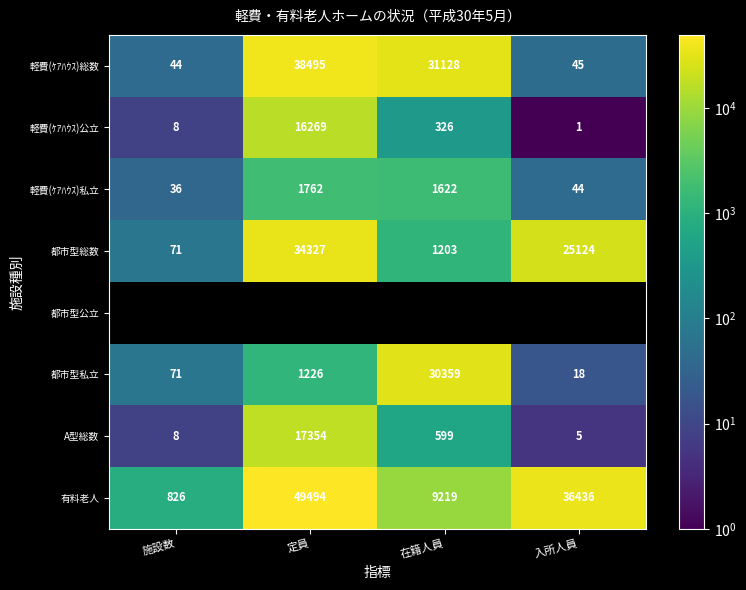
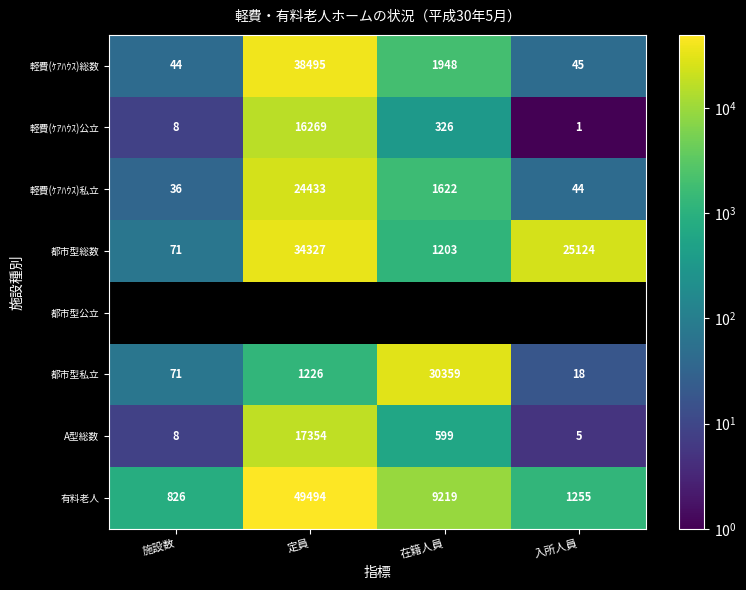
  {
    "軽費(ｹｱﾊｳｽ)総数": {
      "施設数": 44,
      "定員": 38495,
-     "在籍人員": 31128,
+     "在籍人員": 1948,
      "入所人員": 45
    },
    "軽費(ｹｱﾊｳｽ)公立": {
      "施設数": 8,
      "定員": 16269,
      "在籍人員": 326,
      "入所人員": 1
    },
    "軽費(ｹｱﾊｳｽ)私立": {
      "施設数": 36,
-     "定員": 1762,
+     "定員": 24433,
      "在籍人員": 1622,
      "入所人員": 44
    },
    "都市型総数": {
      "施設数": 71,
      "定員": 34327,
      "在籍人員": 1203,
      "入所人員": 25124
    },
    "都市型私立": {
      "施設数": 71,
      "定員": 1226,
      "在籍人員": 30359,
      "入所人員": 18
    },
    "A型総数": {
      "施設数": 8,
      "定員": 17354,
      "在籍人員": 599,
      "入所人員": 5
    },
    "有料老人": {
      "施設数": 826,
      "定員": 49494,
      "在籍人員": 9219,
-     "入所人員": 36436
+     "入所人員": 1255
    }
  }
